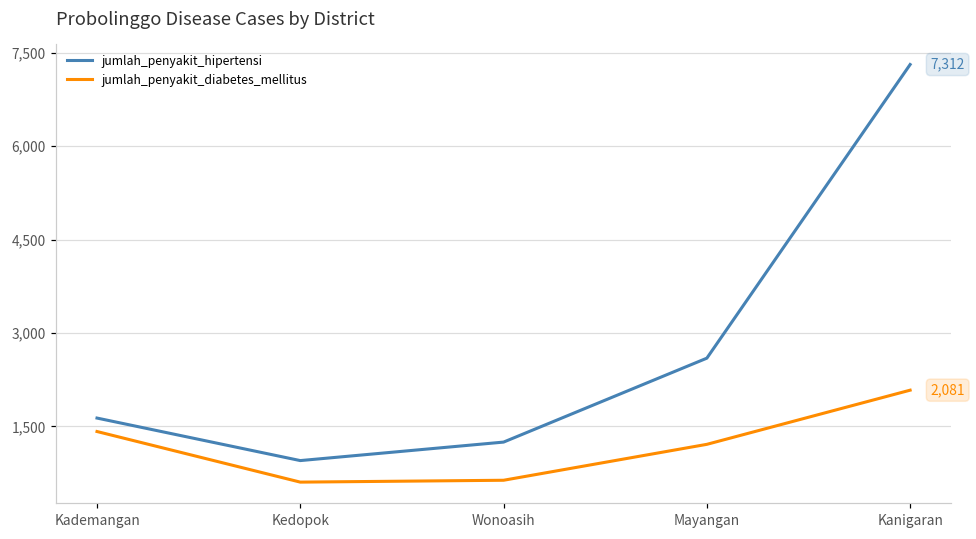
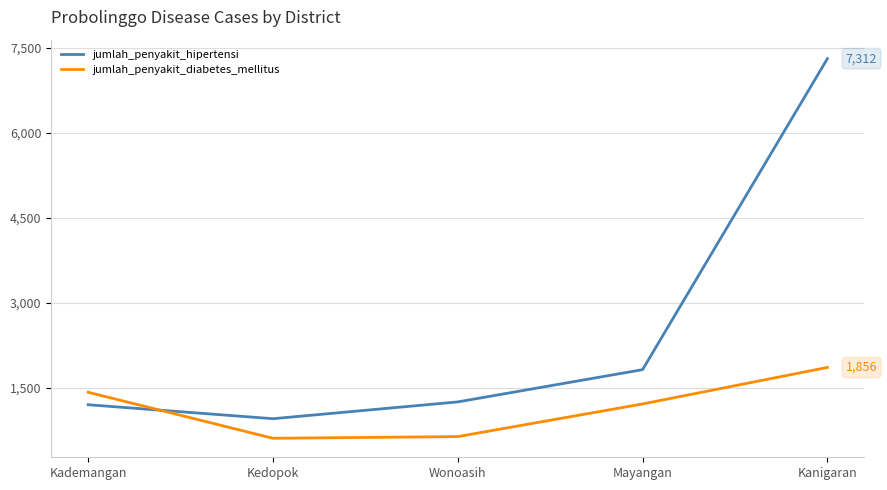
  {
    "jumlah_penyakit_hipertensi": {
-     "Kademangan": "1,600",
+     "Kademangan": "1,200",
      "Kedopok": "1,000",
      "Wonoasih": "1,200",
-     "Mayangan": "2,600"
+     "Mayangan": "1,800"
    },
    "jumlah_penyakit_diabetes_mellitus": {
-     "Kanigaran": "2,081"
+     "Kanigaran": "1,856"
    }
  }
